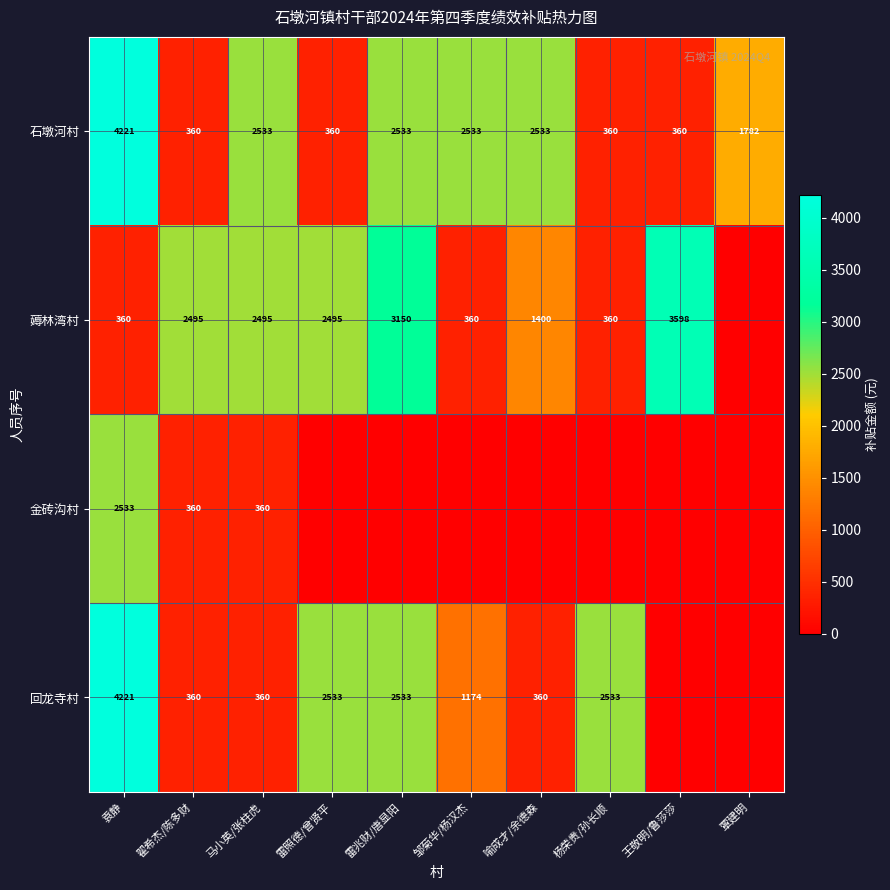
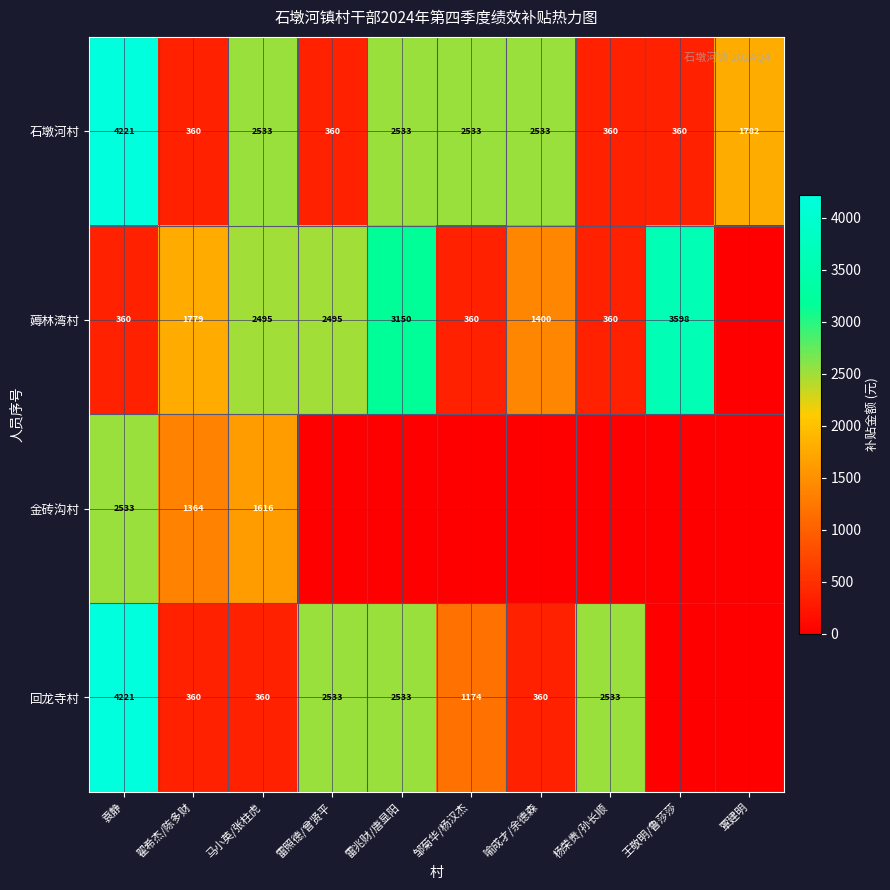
  {
    "石墩河村": {
      "袁静": 4221,
      "翟希杰/陈多财": 360,
      "马小英/张柱虎": 2533,
      "雷照德/曾贤平": 360,
      "雷兆财/唐显阳": 2533,
      "邹菊华/杨汉杰": 2533,
      "喻成才/余德森": 2533,
      "杨荣贵/孙长顺": 360,
      "王敬明/鲁莎莎": 360
    },
    "薅林湾村": {
      "袁静": 360,
-     "翟希杰/陈多财": 2495,
+     "翟希杰/陈多财": 1779,
      "马小英/张柱虎": 2495,
      "雷照德/曾贤平": 2495,
      "雷兆财/唐显阳": 3150,
      "邹菊华/杨汉杰": 360,
      "喻成才/余德森": 1400,
      "杨荣贵/孙长顺": 360,
      "王敬明/鲁莎莎": 3598
    },
    "金砖沟村": {
      "袁静": 2533,
-     "翟希杰/陈多财": 360,
-     "马小英/张柱虎": 360
+     "翟希杰/陈多财": 1364,
+     "马小英/张柱虎": 1616
    },
    "回龙寺村": {
      "袁静": 4221,
      "翟希杰/陈多财": 360,
      "马小英/张柱虎": 360,
      "雷照德/曾贤平": 2533,
      "雷兆财/唐显阳": 2533,
      "邹菊华/杨汉杰": 1174,
      "喻成才/余德森": 360,
      "杨荣贵/孙长顺": 2533
    }
  }
